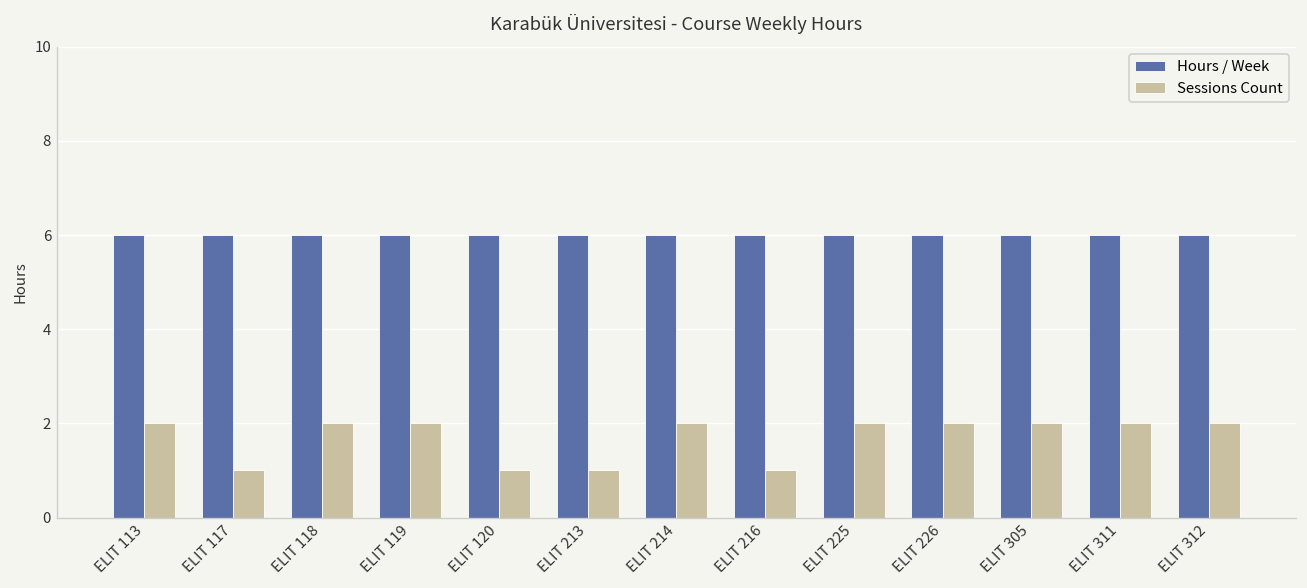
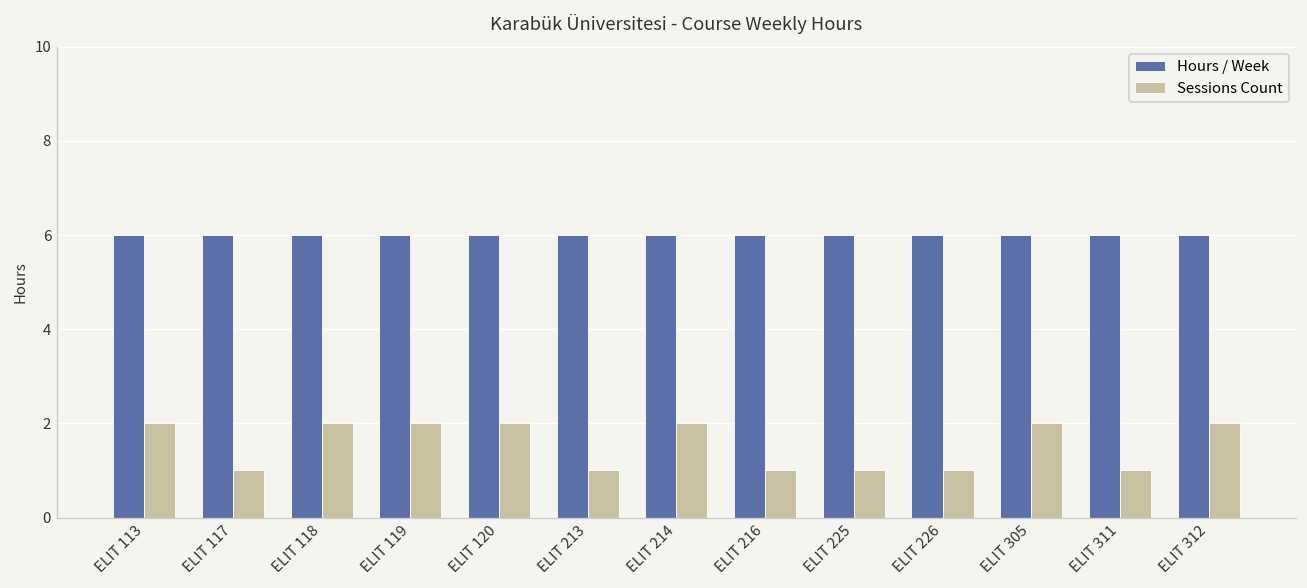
  {
    "Hours / Week": {
      "ELIT 113": 6,
      "ELIT 117": 6,
      "ELIT 118": 6,
      "ELIT 119": 6,
      "ELIT 120": 6,
      "ELIT 213": 6,
      "ELIT 214": 6,
      "ELIT 216": 6,
      "ELIT 225": 6,
      "ELIT 226": 6,
      "ELIT 305": 6,
      "ELIT 311": 6,
      "ELIT 312": 6
    },
    "Sessions Count": {
      "ELIT 113": 2,
      "ELIT 117": 1,
      "ELIT 118": 2,
      "ELIT 119": 2,
-     "ELIT 120": 1,
+     "ELIT 120": 2,
      "ELIT 213": 1,
      "ELIT 214": 2,
      "ELIT 216": 1,
-     "ELIT 225": 2,
-     "ELIT 226": 2,
+     "ELIT 225": 1,
+     "ELIT 226": 1,
      "ELIT 305": 2,
-     "ELIT 311": 2,
+     "ELIT 311": 1,
      "ELIT 312": 2
    }
  }
